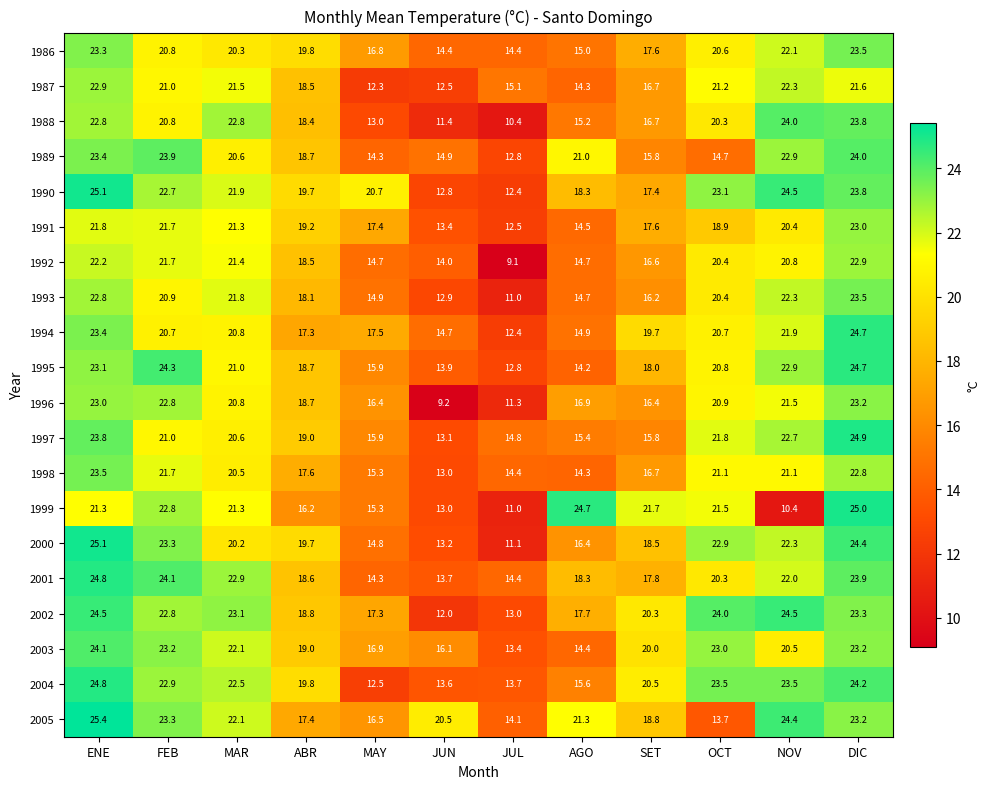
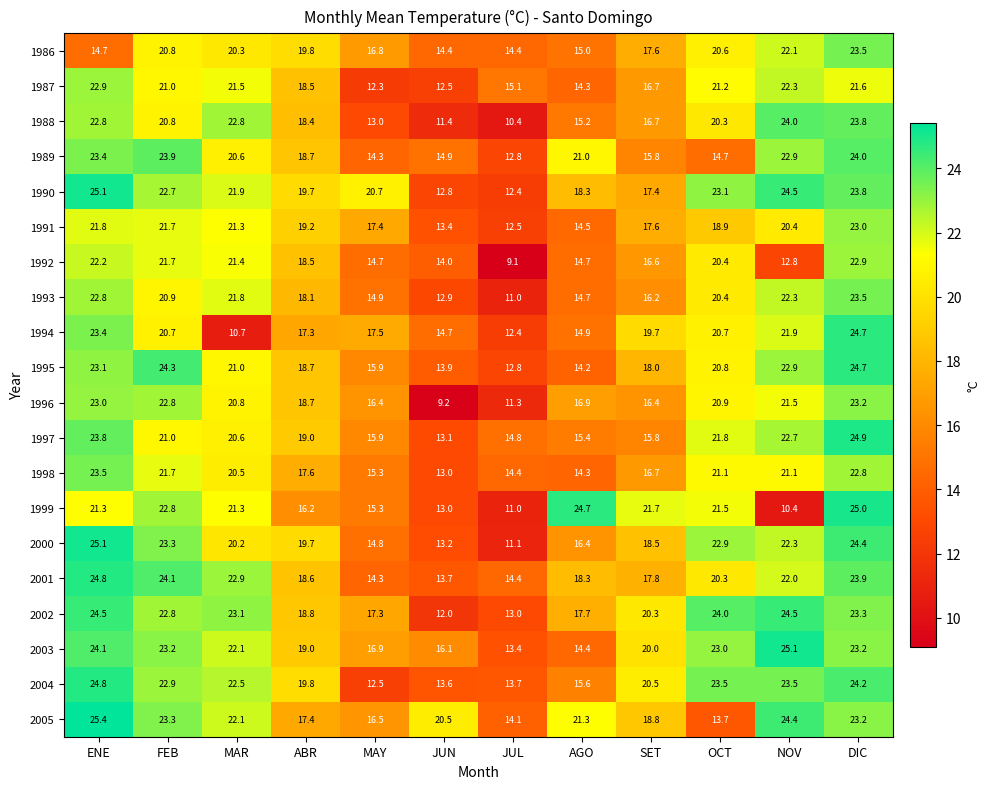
  {
    "1986": {
-     "ENE": 23.3,
+     "ENE": 14.7,
      "FEB": 20.8,
      "MAR": 20.3,
      "ABR": 19.8,
      "MAY": 16.8,
      "JUN": 14.4,
      "JUL": 14.4,
      "AGO": 15.0,
      "SET": 17.6,
      "OCT": 20.6,
      "NOV": 22.1,
      "DIC": 23.5
    },
    "1992": {
      "ENE": 22.2,
      "FEB": 21.7,
      "MAR": 21.4,
      "ABR": 18.5,
      "MAY": 14.7,
      "JUN": 14.0,
      "JUL": 9.1,
      "AGO": 14.7,
      "SET": 16.6,
      "OCT": 20.4,
-     "NOV": 20.8,
+     "NOV": 12.8,
      "DIC": 22.9
    },
    "1994": {
      "ENE": 23.4,
      "FEB": 20.7,
-     "MAR": 20.8,
+     "MAR": 10.7,
      "ABR": 17.3,
      "MAY": 17.5,
      "JUN": 14.7,
      "JUL": 12.4,
      "AGO": 14.9,
      "SET": 19.7,
      "OCT": 20.7,
      "NOV": 21.9,
      "DIC": 24.7
    },
    "2003": {
      "ENE": 24.1,
      "FEB": 23.2,
      "MAR": 22.1,
      "ABR": 19.0,
      "MAY": 16.9,
      "JUN": 16.1,
      "JUL": 13.4,
      "AGO": 14.4,
      "SET": 20.0,
      "OCT": 23.0,
-     "NOV": 20.5,
+     "NOV": 25.1,
      "DIC": 23.2
    }
  }
